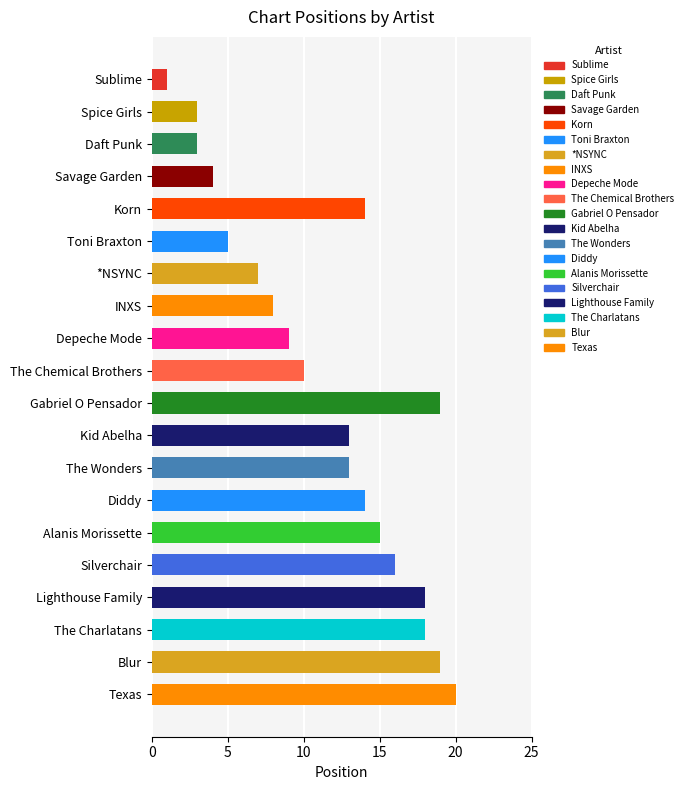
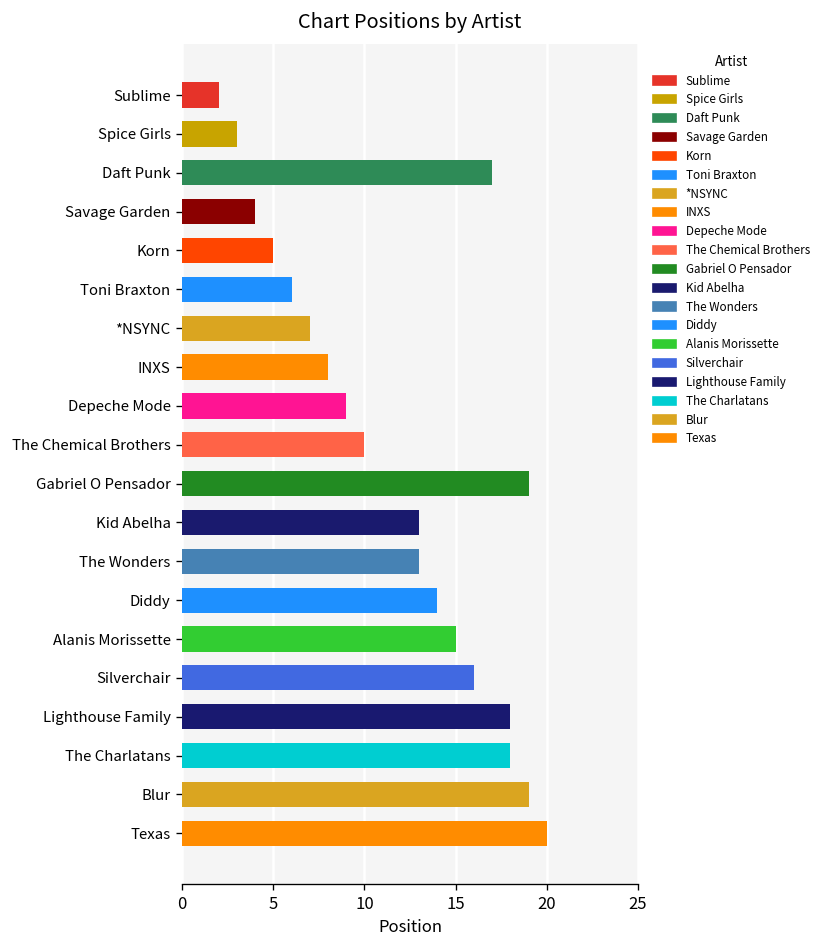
  {
-   "Sublime": 1,
+   "Sublime": 2,
    "Spice Girls": 3,
-   "Daft Punk": 3,
+   "Daft Punk": 17,
    "Savage Garden": 4,
-   "Korn": 14,
-   "Toni Braxton": 5,
+   "Korn": 5,
+   "Toni Braxton": 6,
    "*NSYNC": 7,
    "INXS": 8,
    "Depeche Mode": 9,
    "The Chemical Brothers": 10,
    "Gabriel O Pensador": 19,
    "Kid Abelha": 13,
    "The Wonders": 13,
    "Diddy": 14,
    "Alanis Morissette": 15,
    "Silverchair": 16,
    "Lighthouse Family": 18,
    "The Charlatans": 18,
    "Blur": 19,
    "Texas": 20
  }
